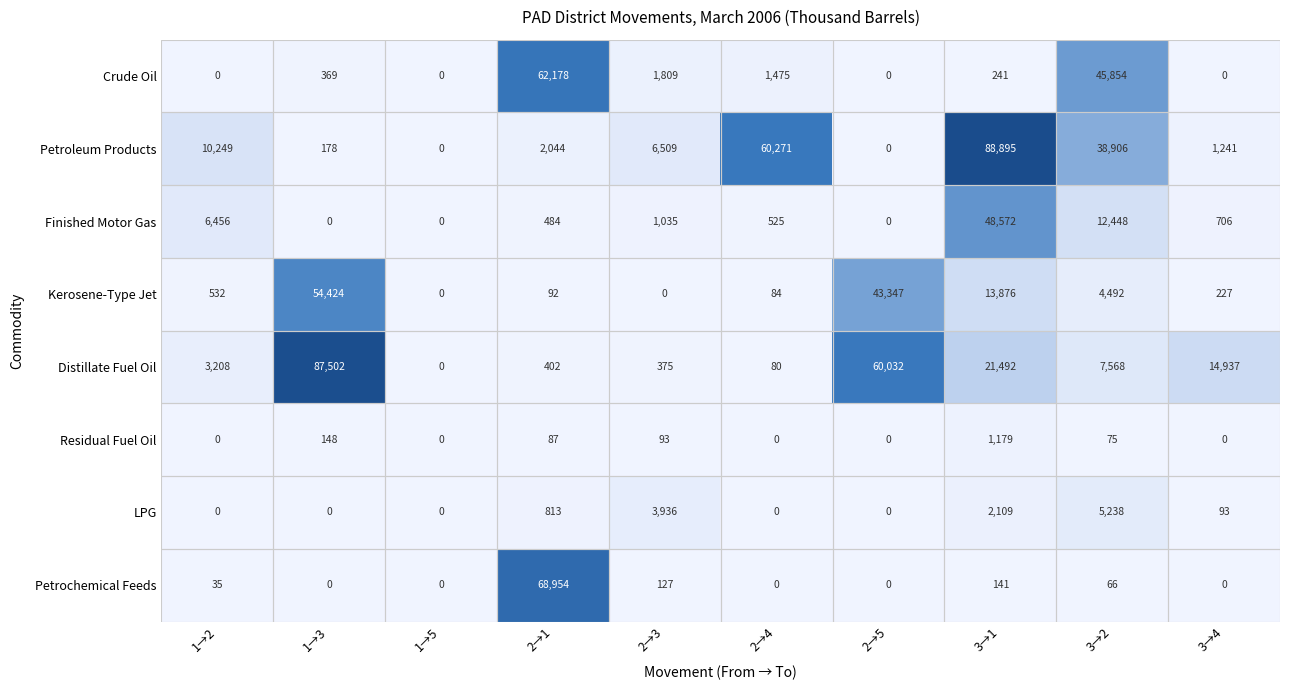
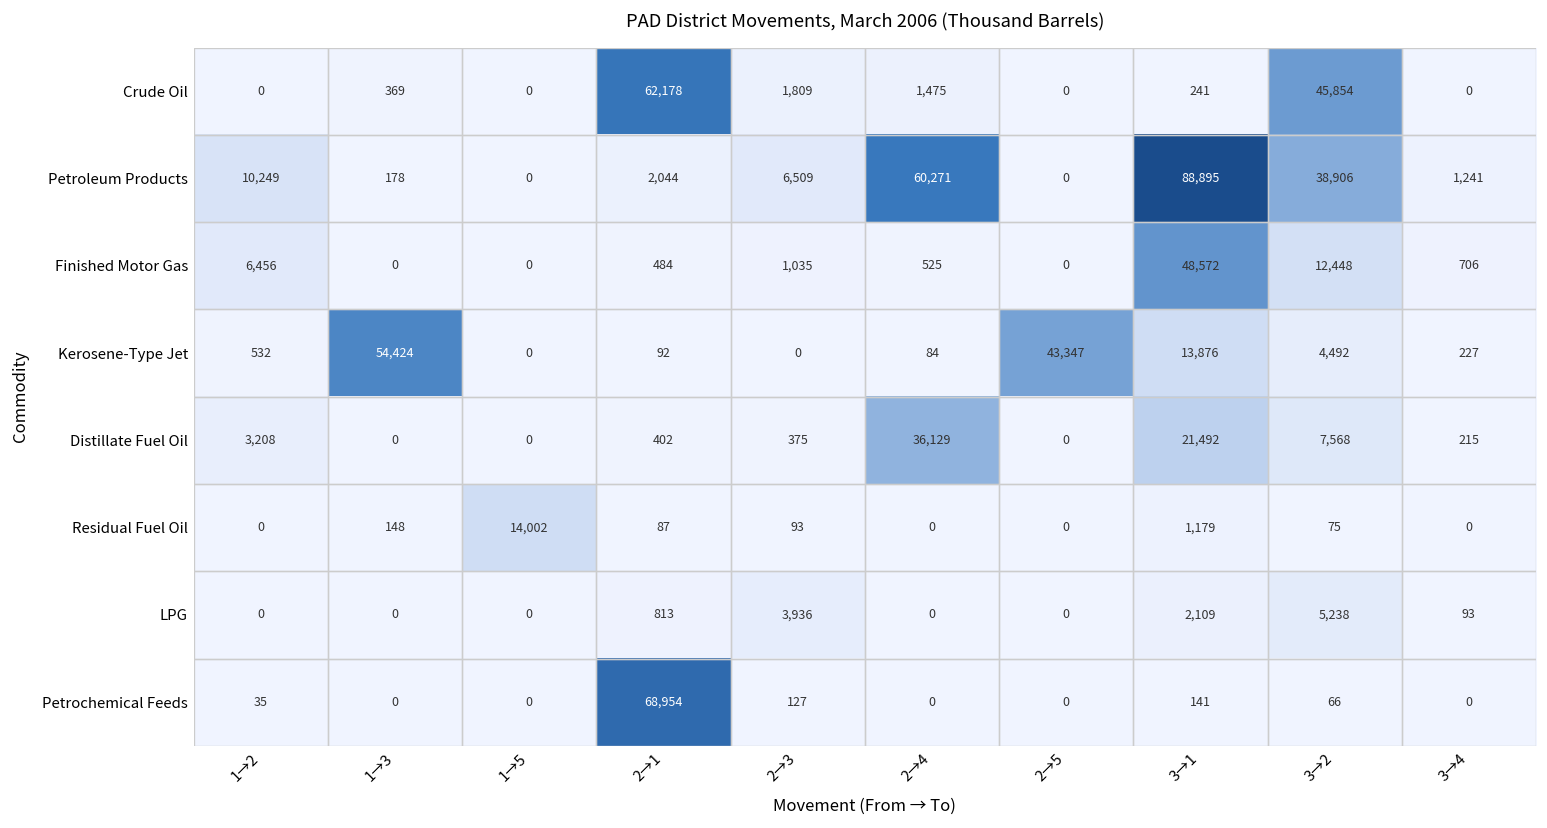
  {
    "Crude Oil": {
      "1→2": "0",
      "1→3": "369",
      "1→5": "0",
      "2→1": "62,178",
      "2→3": "1,809",
      "2→4": "1,475",
      "2→5": "0",
      "3→1": "241",
      "3→2": "45,854",
      "3→4": "0"
    },
    "Petroleum Products": {
      "1→2": "10,249",
      "1→3": "178",
      "1→5": "0",
      "2→1": "2,044",
      "2→3": "6,509",
      "2→4": "60,271",
      "2→5": "0",
      "3→1": "88,895",
      "3→2": "38,906",
      "3→4": "1,241"
    },
    "Finished Motor Gas": {
      "1→2": "6,456",
      "1→3": "0",
      "1→5": "0",
      "2→1": "484",
      "2→3": "1,035",
      "2→4": "525",
      "2→5": "0",
      "3→1": "48,572",
      "3→2": "12,448",
      "3→4": "706"
    },
    "Kerosene-Type Jet": {
      "1→2": "532",
      "1→3": "54,424",
      "1→5": "0",
      "2→1": "92",
      "2→3": "0",
      "2→4": "84",
      "2→5": "43,347",
      "3→1": "13,876",
      "3→2": "4,492",
      "3→4": "227"
    },
    "Distillate Fuel Oil": {
      "1→2": "3,208",
-     "1→3": "87,502",
+     "1→3": "0",
      "1→5": "0",
      "2→1": "402",
      "2→3": "375",
-     "2→4": "80",
-     "2→5": "60,032",
+     "2→4": "36,129",
+     "2→5": "0",
      "3→1": "21,492",
      "3→2": "7,568",
-     "3→4": "14,937"
+     "3→4": "215"
    },
    "Residual Fuel Oil": {
      "1→2": "0",
      "1→3": "148",
-     "1→5": "0",
+     "1→5": "14,002",
      "2→1": "87",
      "2→3": "93",
      "2→4": "0",
      "2→5": "0",
      "3→1": "1,179",
      "3→2": "75",
      "3→4": "0"
    },
    "LPG": {
      "1→2": "0",
      "1→3": "0",
      "1→5": "0",
      "2→1": "813",
      "2→3": "3,936",
      "2→4": "0",
      "2→5": "0",
      "3→1": "2,109",
      "3→2": "5,238",
      "3→4": "93"
    },
    "Petrochemical Feeds": {
      "1→2": "35",
      "1→3": "0",
      "1→5": "0",
      "2→1": "68,954",
      "2→3": "127",
      "2→4": "0",
      "2→5": "0",
      "3→1": "141",
      "3→2": "66",
      "3→4": "0"
    }
  }
